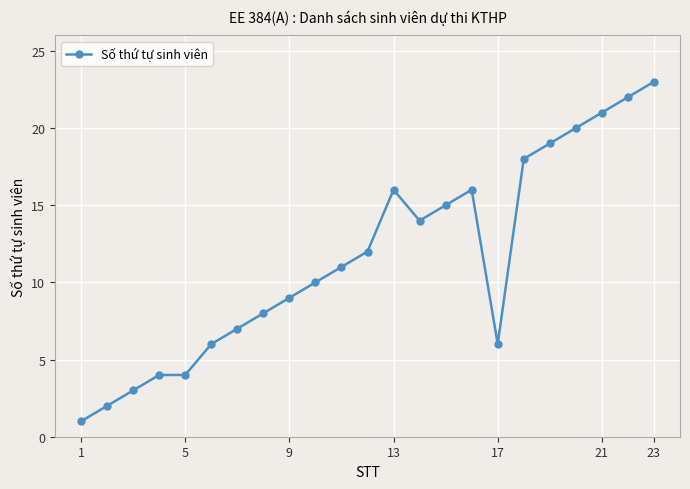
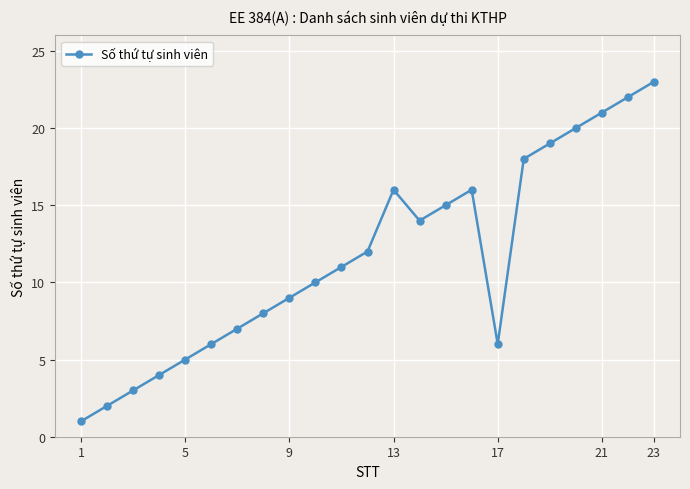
  {
    "1": 1,
-   "5": 4,
+   "5": 5,
    "9": 9,
    "13": 16,
    "17": 6,
    "21": 21,
    "23": 23
  }
